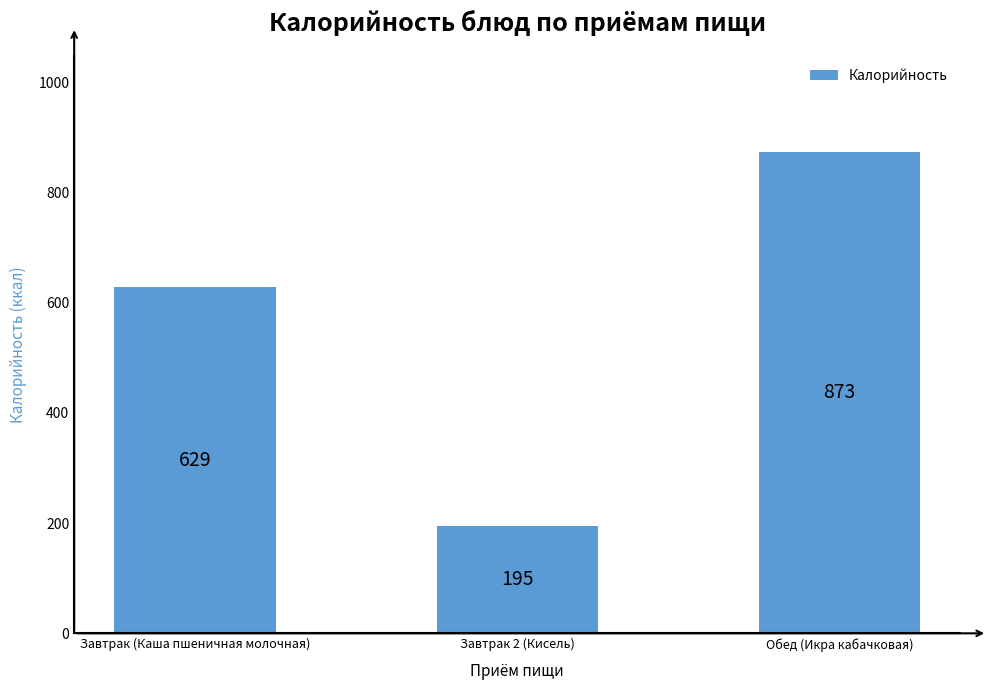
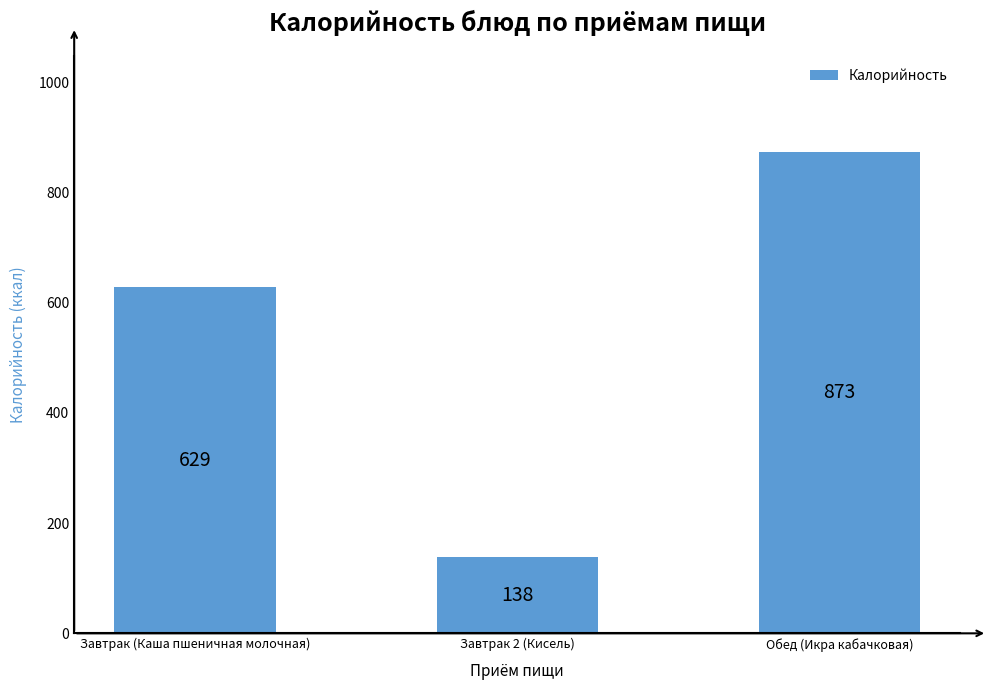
  {
    "Завтрак (Каша пшеничная молочная)": 629,
-   "Завтрак 2 (Кисель)": 195,
+   "Завтрак 2 (Кисель)": 138,
    "Обед (Икра кабачковая)": 873
  }
